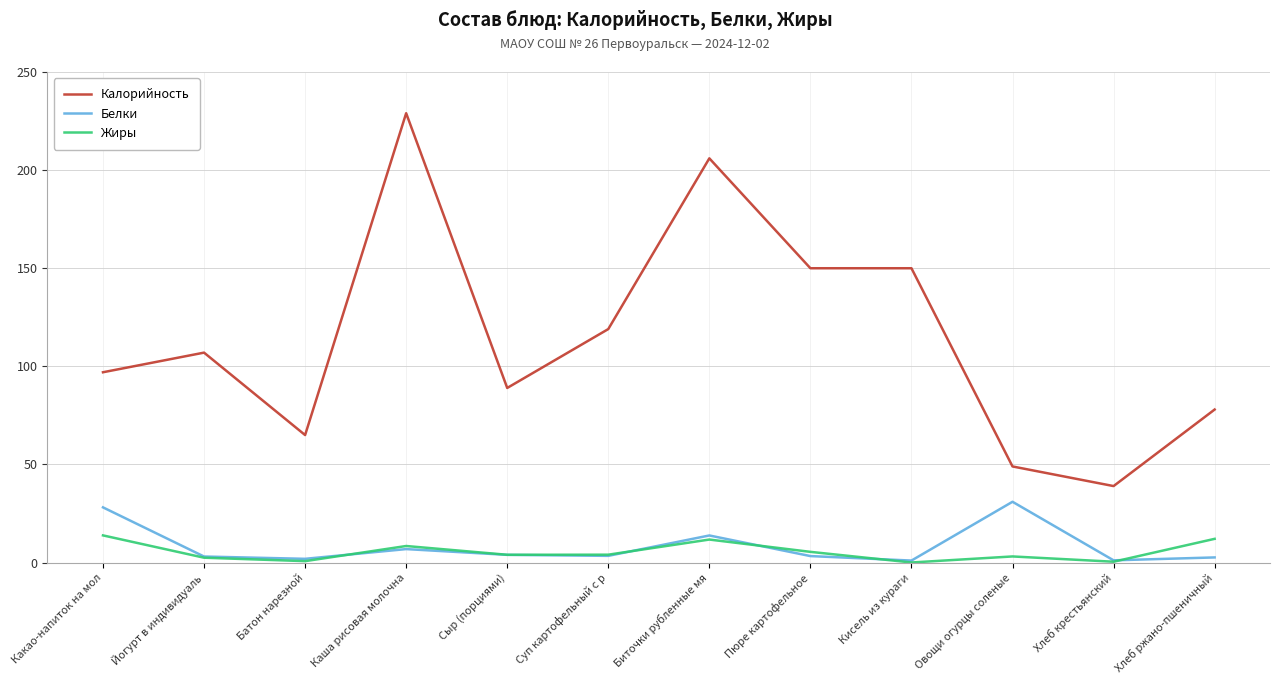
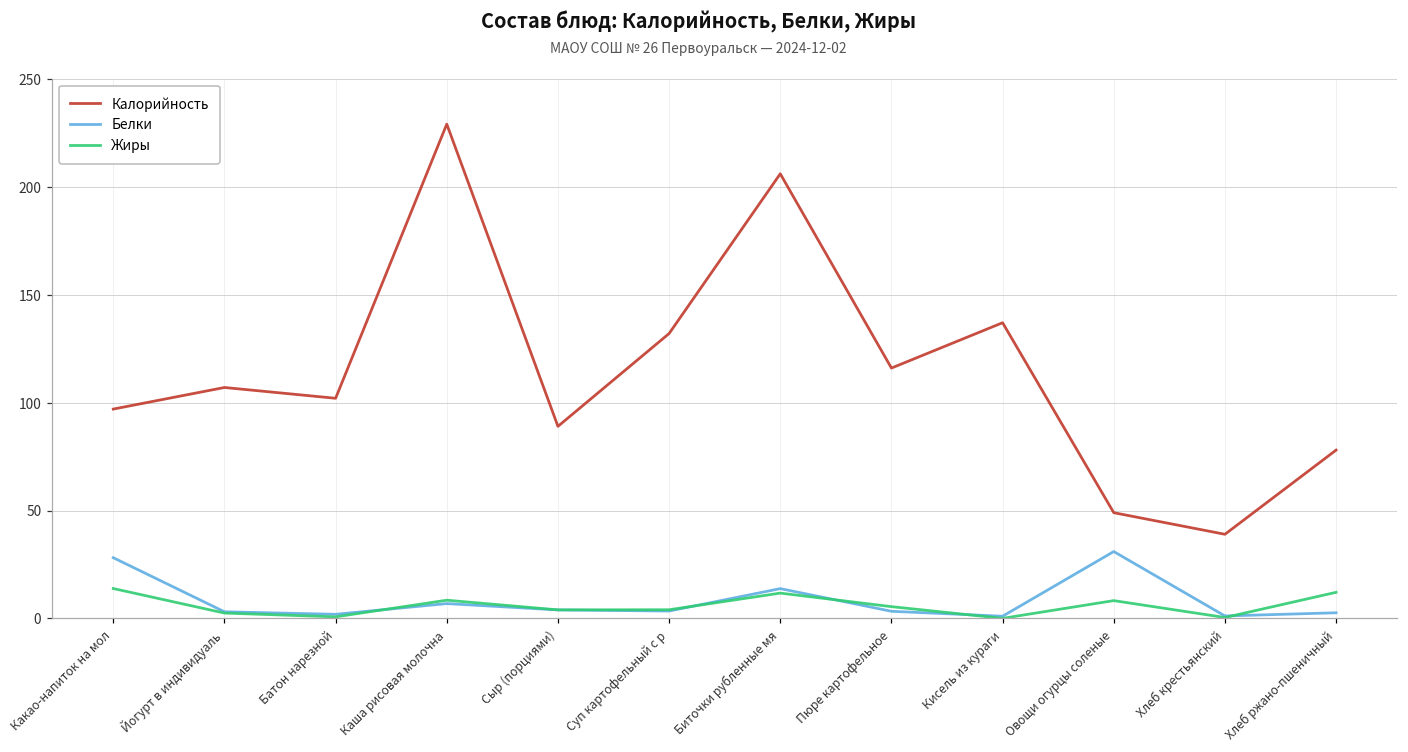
  {
    "Калорийность": {
      "Какао-напиток на мол": 97,
      "Йогурт в индивидуаль": 107,
-     "Батон нарезной": 65,
+     "Батон нарезной": 102,
      "Каша рисовая молочна": 229,
      "Сыр (порциями)": 89,
-     "Суп картофельный с р": 119,
+     "Суп картофельный с р": 132,
      "Биточки рубленные мя": 206,
-     "Пюре картофельное": 150,
-     "Кисель из кураги": 150,
+     "Пюре картофельное": 116,
+     "Кисель из кураги": 137,
      "Овощи огурцы соленые": 49,
      "Хлеб крестьянский": 39,
      "Хлеб ржано-пшеничный": 78
    },
    "Белки": {
      "Какао-напиток на мол": 28,
      "Каша рисовая молочна": 7,
      "Биточки рубленные мя": 14,
      "Пюре картофельное": 3,
      "Овощи огурцы соленые": 31,
      "Хлеб ржано-пшеничный": 3
    },
    "Жиры": {
      "Какао-напиток на мол": 14,
      "Каша рисовая молочна": 8,
      "Биточки рубленные мя": 12,
      "Пюре картофельное": 5,
-     "Овощи огурцы соленые": 3,
+     "Овощи огурцы соленые": 8,
      "Хлеб ржано-пшеничный": 12
    }
  }
